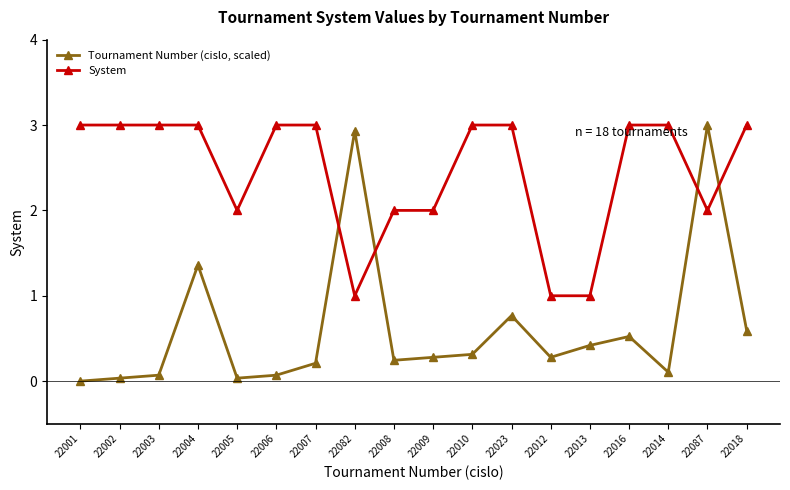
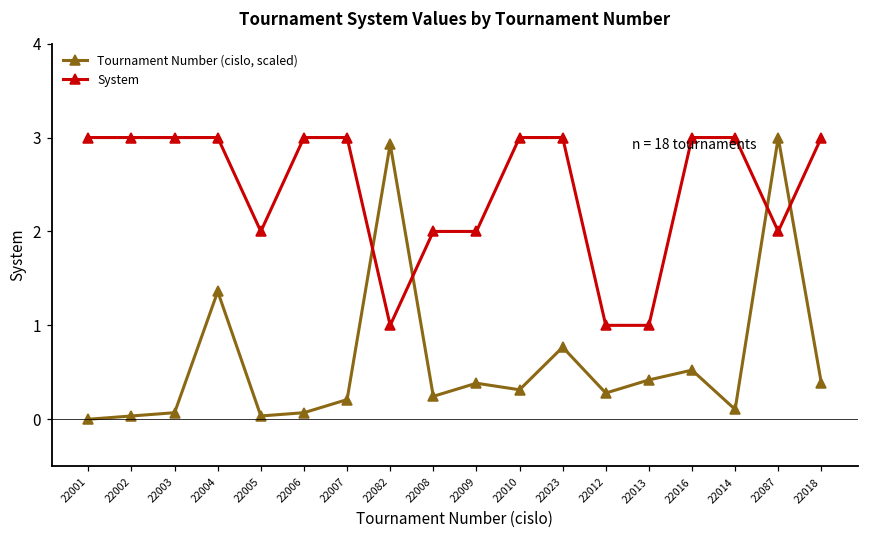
  {
    "Tournament Number (cislo, scaled)": {
      "22001": 0.0,
      "22002": 0.0,
      "22003": 0.1,
      "22004": 1.4,
      "22005": 0.0,
      "22006": 0.1,
      "22007": 0.2,
      "22082": 2.9,
      "22008": 0.2,
-     "22009": 0.3,
+     "22009": 0.4,
      "22010": 0.3,
      "22023": 0.8,
      "22012": 0.3,
      "22013": 0.4,
      "22016": 0.5,
      "22014": 0.1,
      "22087": 3.0,
-     "22018": 0.6
+     "22018": 0.4
    },
    "System": {
      "22001": 3.0,
      "22002": 3.0,
      "22003": 3.0,
      "22004": 3.0,
      "22005": 2.0,
      "22006": 3.0,
      "22007": 3.0,
      "22082": 1.0,
      "22008": 2.0,
      "22009": 2.0,
      "22010": 3.0,
      "22023": 3.0,
      "22012": 1.0,
      "22013": 1.0,
      "22087": 2.0,
      "22018": 3.0
    }
  }
